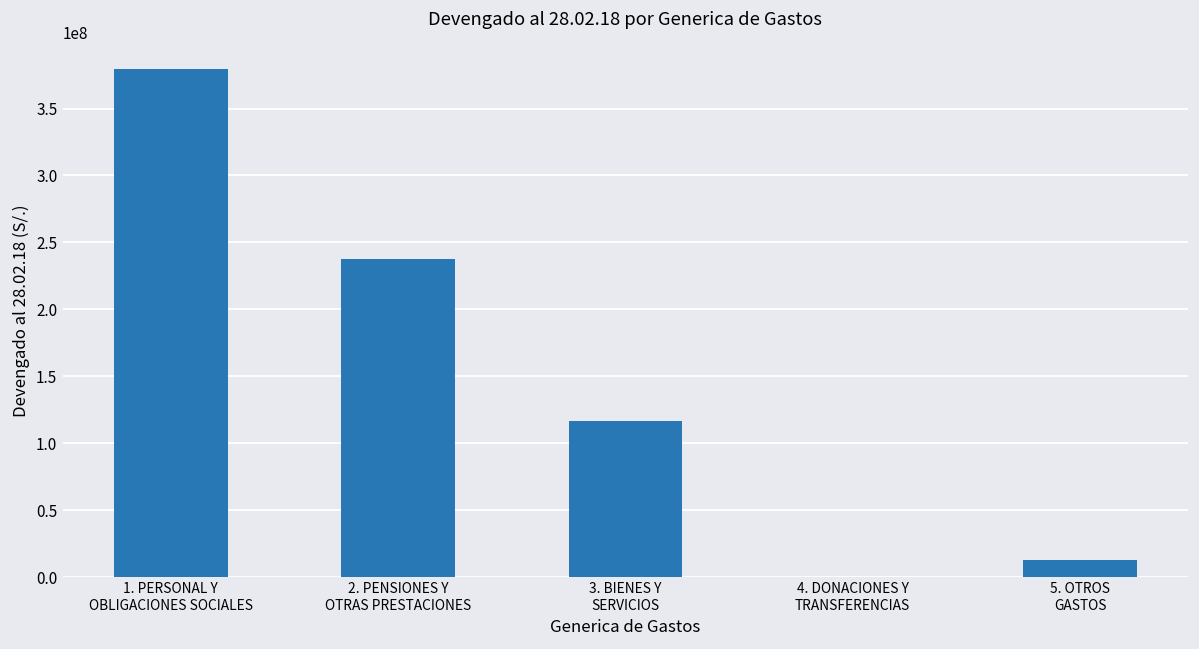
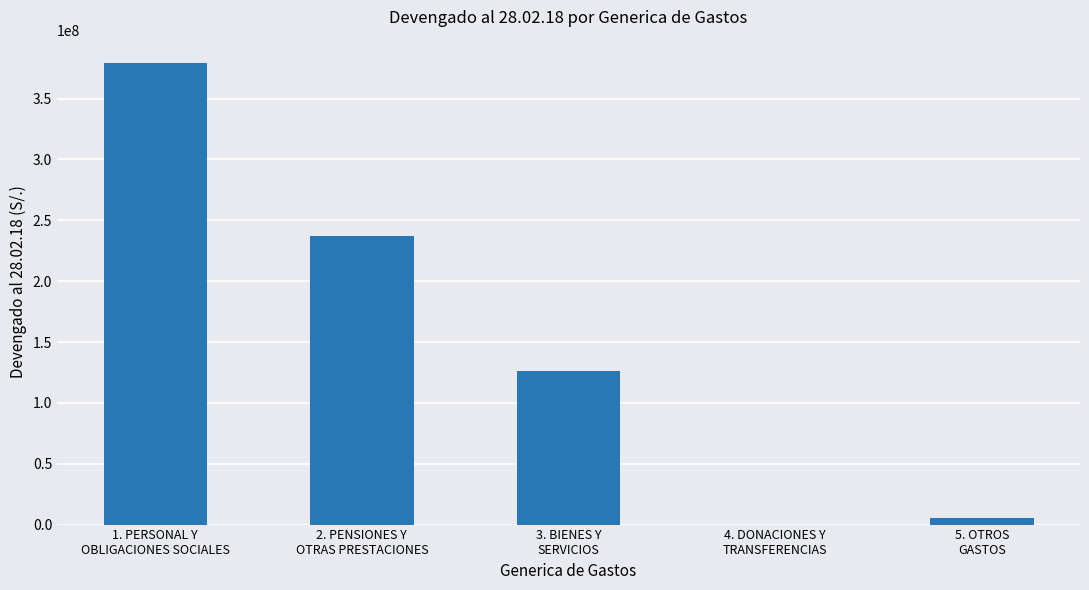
  {
    "1. PERSONAL Y OBLIGACIONES SOCIALES": 379000000,
    "2. PENSIONES Y OTRAS PRESTACIONES": 237000000,
-   "3. BIENES Y SERVICIOS": 116000000,
+   "3. BIENES Y SERVICIOS": 126000000,
    "4. DONACIONES Y TRANSFERENCIAS": 0,
-   "5. OTROS GASTOS": 13000000
+   "5. OTROS GASTOS": 5000000
  }
